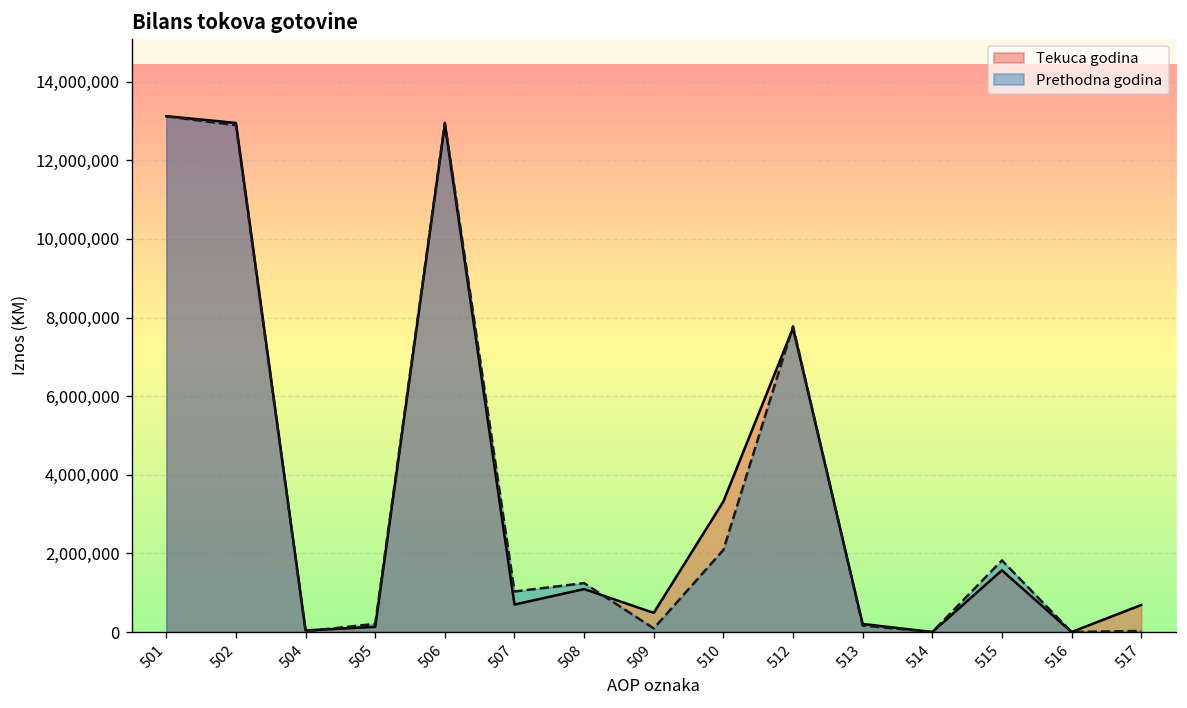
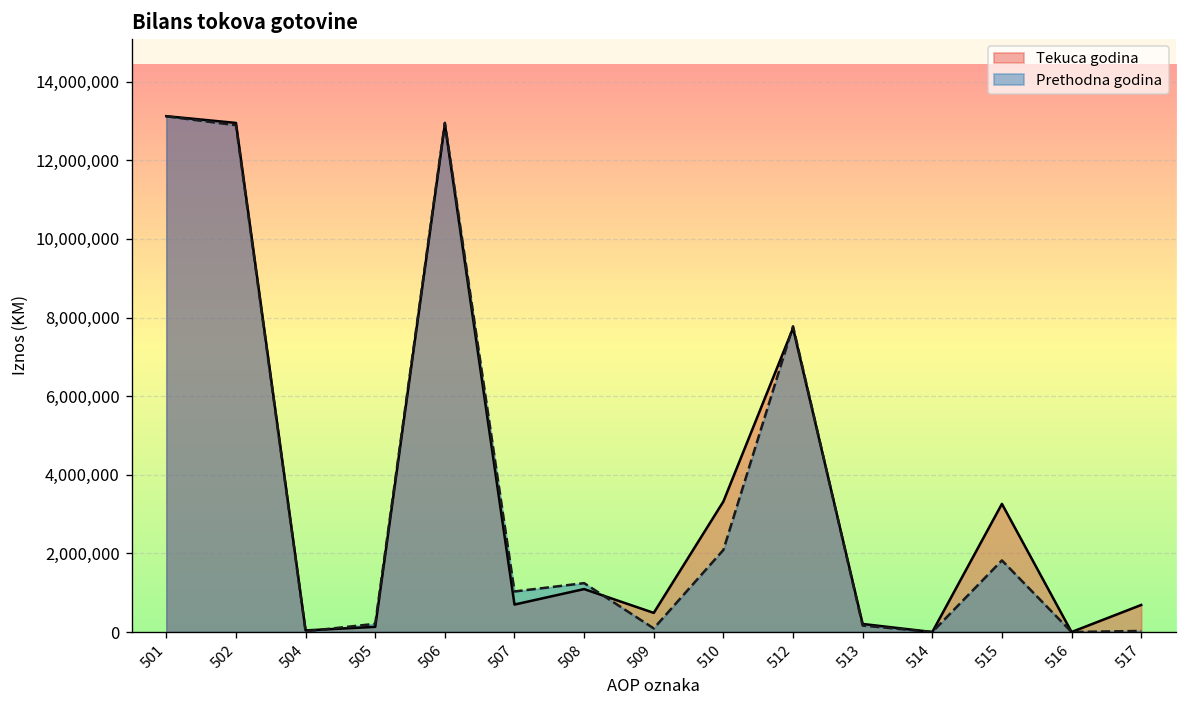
  {
    "Tekuca godina": {
      "505": "100,000",
      "507": "700,000",
      "508": "1,100,000",
      "509": "500,000",
      "510": "3,300,000",
-     "515": "1,600,000",
+     "515": "3,300,000",
      "517": "700,000"
    },
    "Prethodna godina": {
      "505": "200,000",
      "507": "1,000,000",
      "508": "1,200,000",
      "509": "100,000",
      "510": "2,100,000",
      "515": "1,800,000",
      "517": "0"
    }
  }
